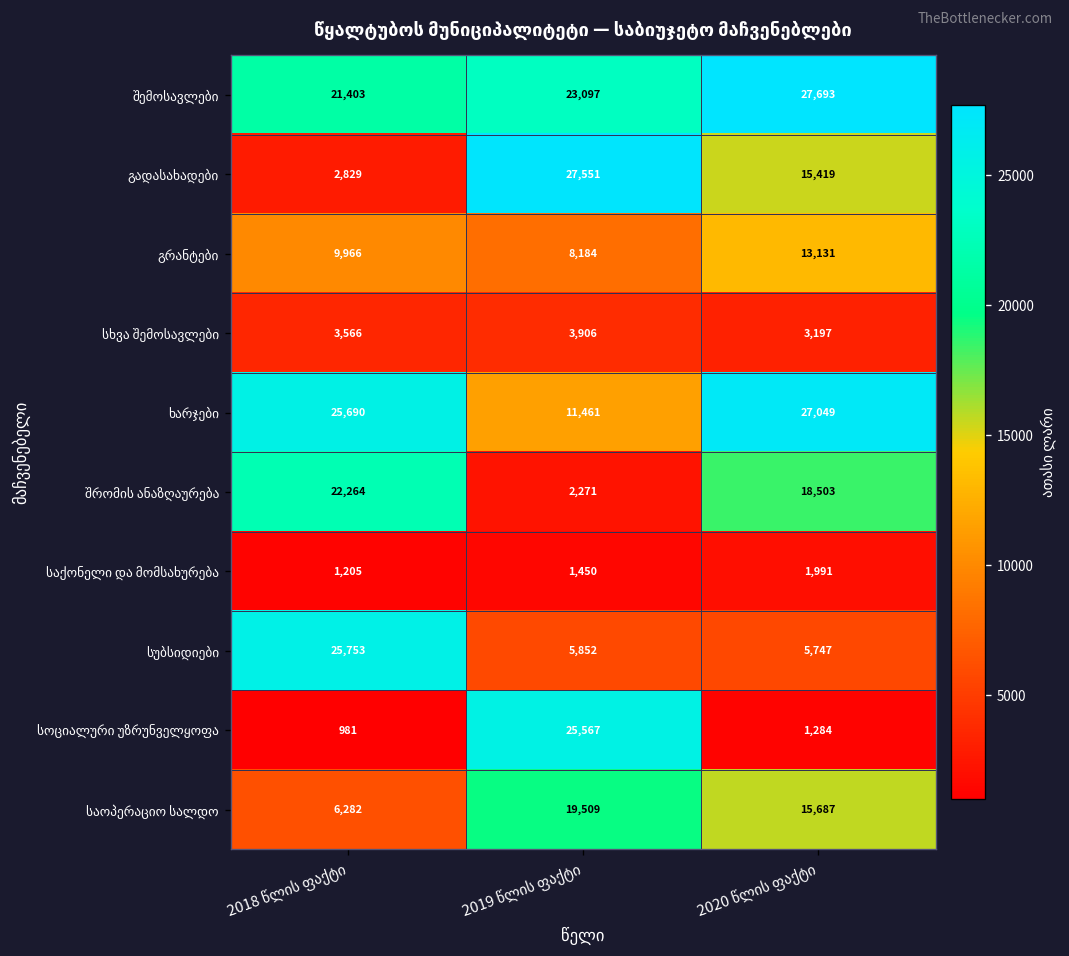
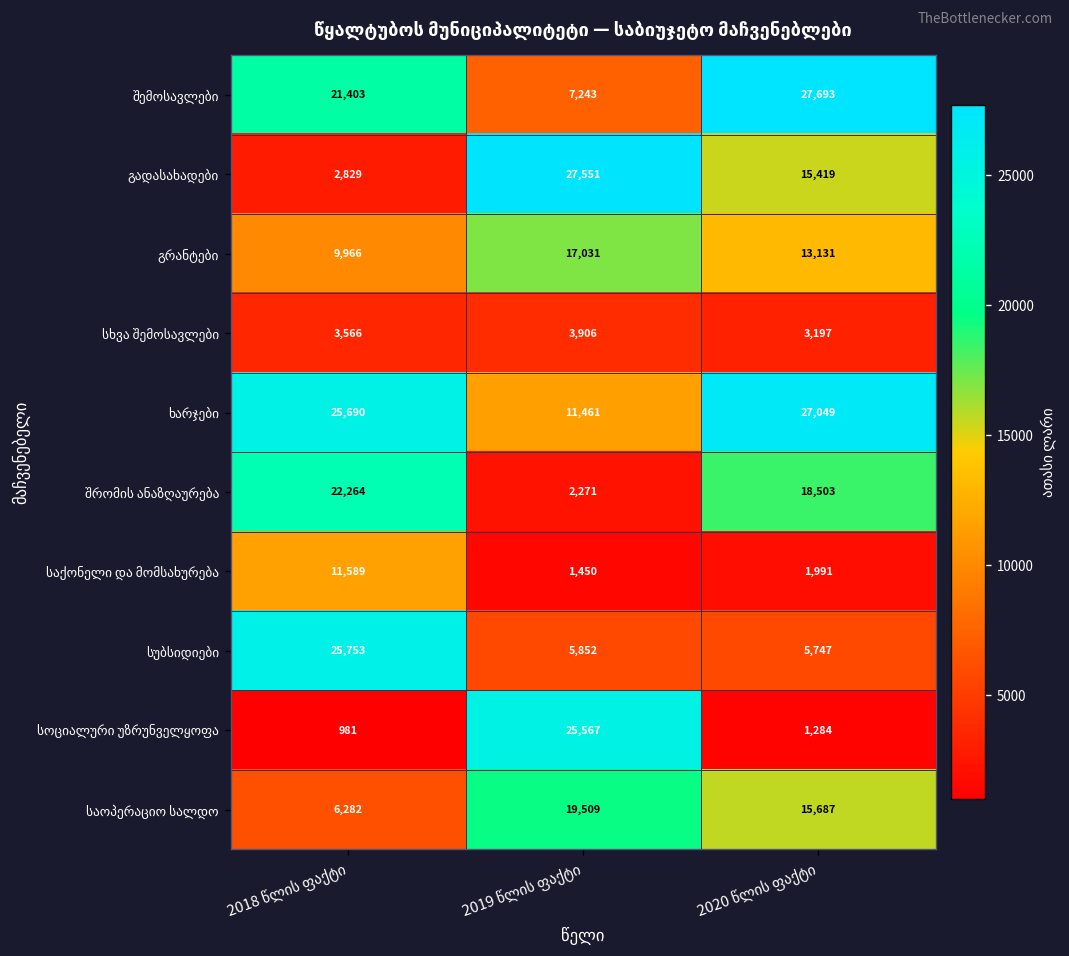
  {
    "შემოსავლები": {
      "2018 წლის ფაქტი": "21,403",
-     "2019 წლის ფაქტი": "23,097",
+     "2019 წლის ფაქტი": "7,243",
      "2020 წლის ფაქტი": "27,693"
    },
    "გადასახადები": {
      "2018 წლის ფაქტი": "2,829",
      "2019 წლის ფაქტი": "27,551",
      "2020 წლის ფაქტი": "15,419"
    },
    "გრანტები": {
      "2018 წლის ფაქტი": "9,966",
-     "2019 წლის ფაქტი": "8,184",
+     "2019 წლის ფაქტი": "17,031",
      "2020 წლის ფაქტი": "13,131"
    },
    "სხვა შემოსავლები": {
      "2018 წლის ფაქტი": "3,566",
      "2019 წლის ფაქტი": "3,906",
      "2020 წლის ფაქტი": "3,197"
    },
    "ხარჯები": {
      "2018 წლის ფაქტი": "25,690",
      "2019 წლის ფაქტი": "11,461",
      "2020 წლის ფაქტი": "27,049"
    },
    "შრომის ანაზღაურება": {
      "2018 წლის ფაქტი": "22,264",
      "2019 წლის ფაქტი": "2,271",
      "2020 წლის ფაქტი": "18,503"
    },
    "საქონელი და მომსახურება": {
-     "2018 წლის ფაქტი": "1,205",
+     "2018 წლის ფაქტი": "11,589",
      "2019 წლის ფაქტი": "1,450",
      "2020 წლის ფაქტი": "1,991"
    },
    "სუბსიდიები": {
      "2018 წლის ფაქტი": "25,753",
      "2019 წლის ფაქტი": "5,852",
      "2020 წლის ფაქტი": "5,747"
    },
    "სოციალური უზრუნველყოფა": {
      "2018 წლის ფაქტი": "981",
      "2019 წლის ფაქტი": "25,567",
      "2020 წლის ფაქტი": "1,284"
    },
    "საოპერაციო სალდო": {
      "2018 წლის ფაქტი": "6,282",
      "2019 წლის ფაქტი": "19,509",
      "2020 წლის ფაქტი": "15,687"
    }
  }
